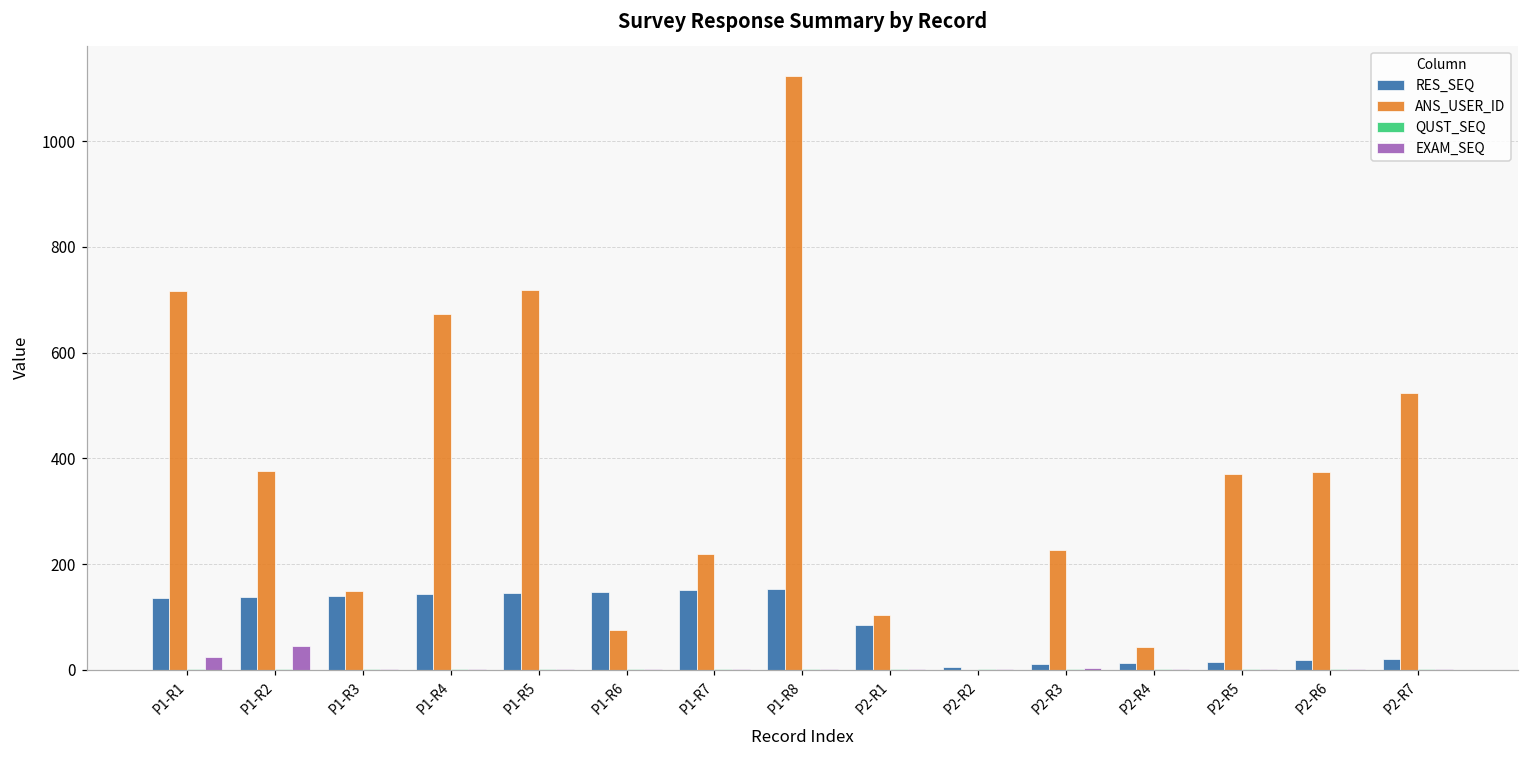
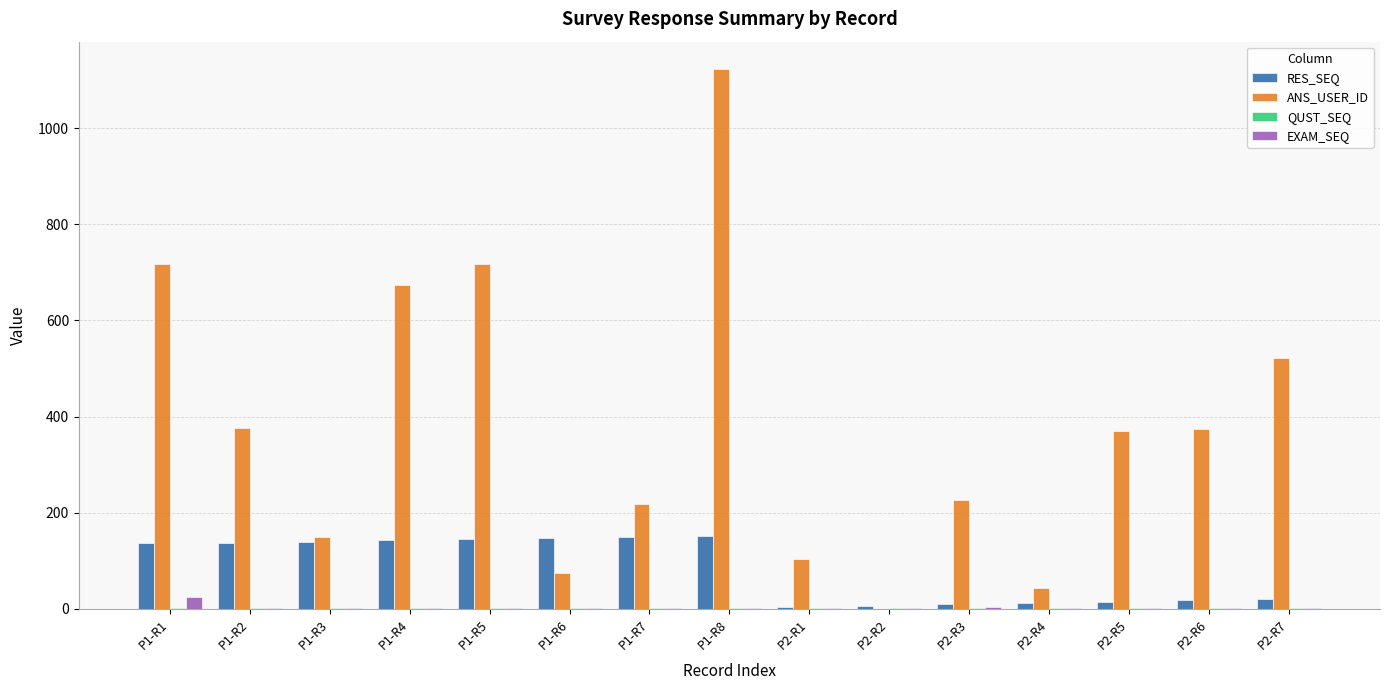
  {
    "RES_SEQ": {
      "P1-R1": 140,
      "P1-R2": 140,
      "P1-R3": 140,
      "P1-R4": 140,
      "P1-R5": 150,
      "P1-R6": 150,
      "P1-R7": 150,
      "P1-R8": 150,
-     "P2-R1": 80,
+     "P2-R1": 0,
      "P2-R2": 10,
      "P2-R3": 10,
      "P2-R4": 10,
      "P2-R5": 20,
      "P2-R6": 20,
      "P2-R7": 20
    },
    "ANS_USER_ID": {
      "P1-R1": 720,
      "P1-R2": 380,
      "P1-R3": 150,
      "P1-R4": 670,
      "P1-R5": 720,
      "P1-R6": 80,
      "P1-R7": 220,
      "P1-R8": 1120,
      "P2-R1": 100,
      "P2-R2": 0,
      "P2-R3": 230,
      "P2-R4": 40,
      "P2-R5": 370,
      "P2-R6": 370,
      "P2-R7": 520
    },
    "EXAM_SEQ": {
      "P1-R1": 20,
-     "P1-R2": 40
+     "P1-R2": 0
    }
  }
